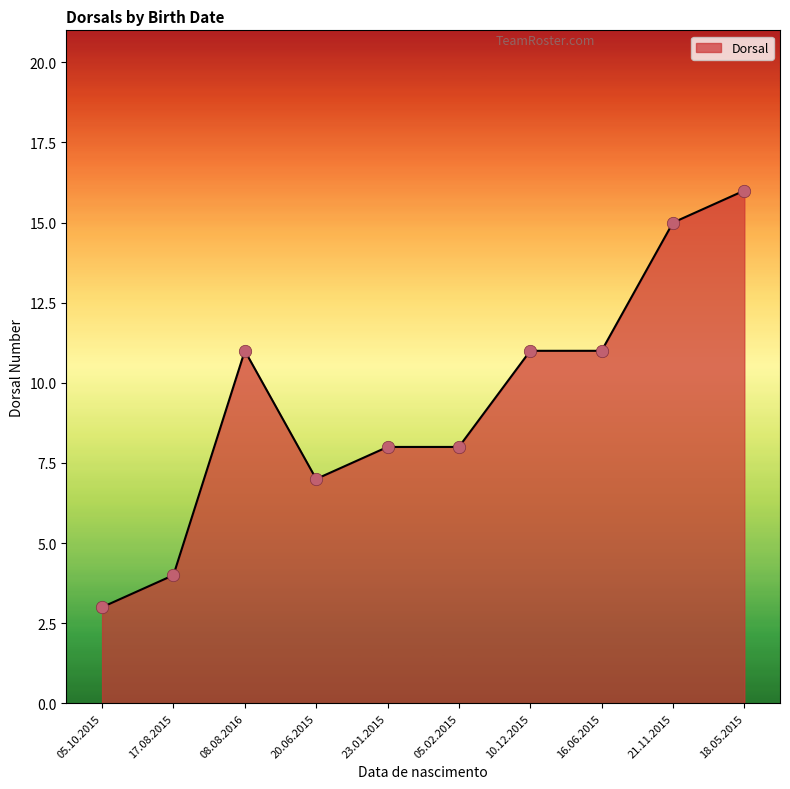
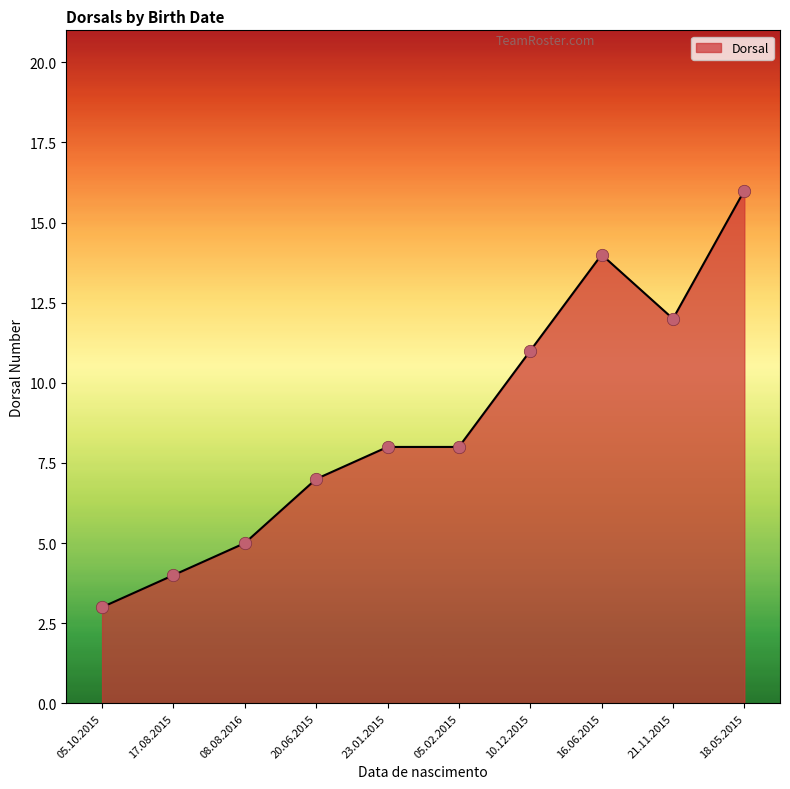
  {
    "05.10.2015": 3,
    "17.08.2015": 4,
-   "08.08.2016": 11,
+   "08.08.2016": 5,
    "20.06.2015": 7,
    "23.01.2015": 8,
    "05.02.2015": 8,
    "10.12.2015": 11,
-   "16.06.2015": 11,
-   "21.11.2015": 15,
+   "16.06.2015": 14,
+   "21.11.2015": 12,
    "18.05.2015": 16
  }
